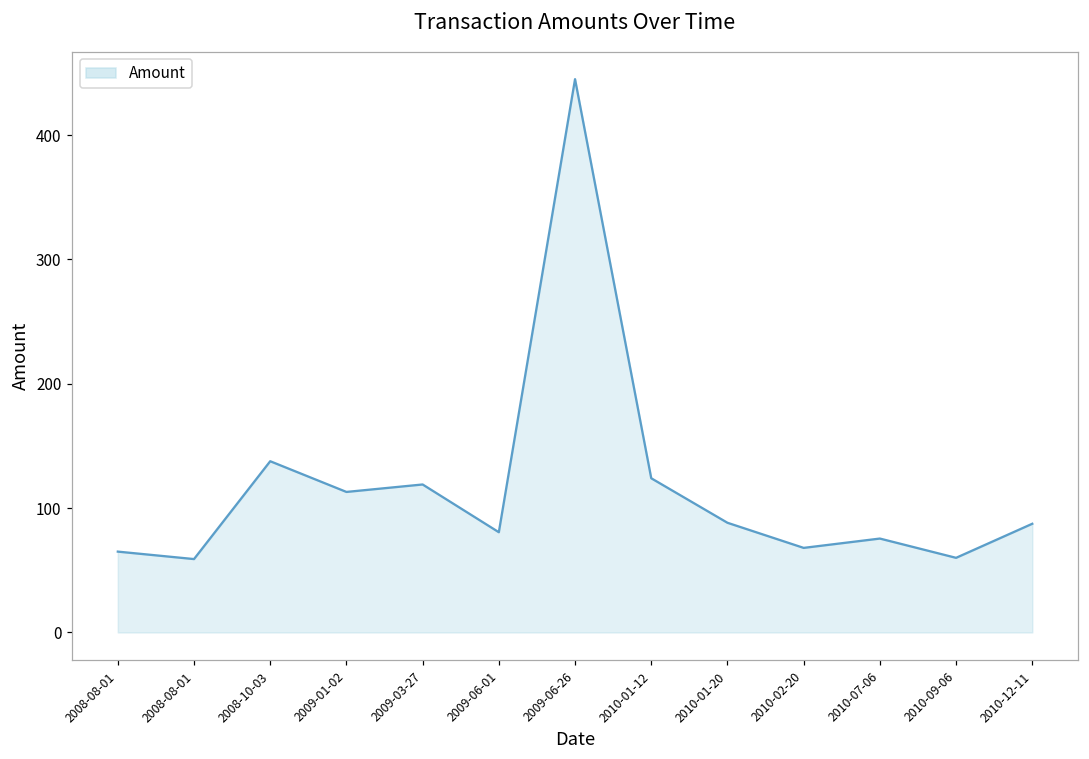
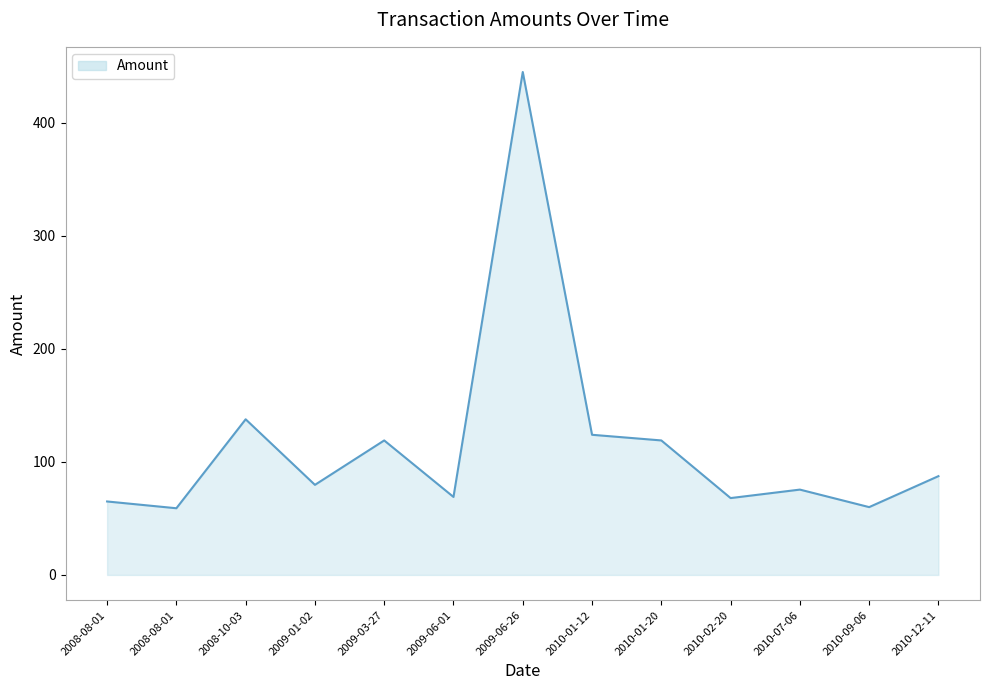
  {
    "2008-10-03": 138,
-   "2009-01-02": 113,
+   "2009-01-02": 80,
    "2009-03-27": 119,
-   "2009-06-01": 81,
+   "2009-06-01": 69,
    "2009-06-26": 445,
    "2010-01-12": 124,
-   "2010-01-20": 88,
+   "2010-01-20": 119,
    "2010-02-20": 68,
    "2010-07-06": 76,
    "2010-09-06": 60,
    "2010-12-11": 87
  }
